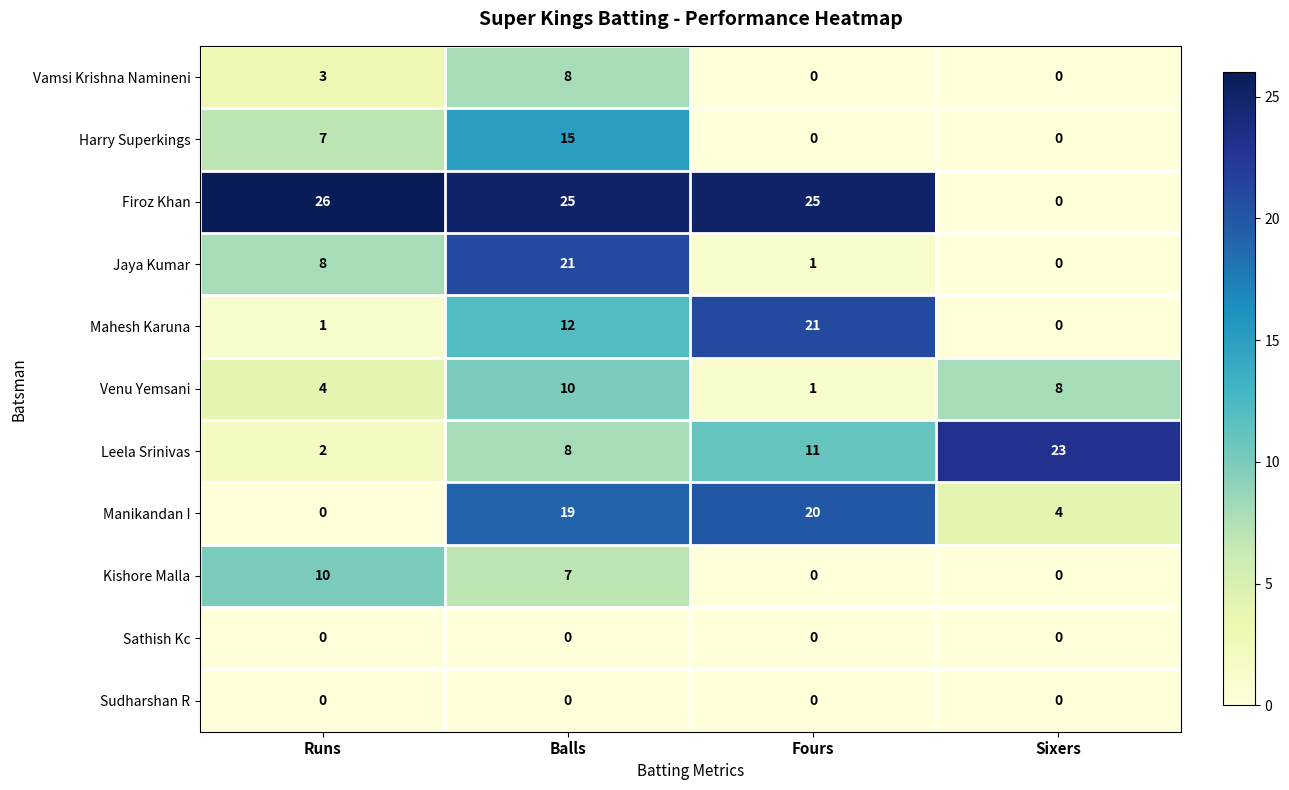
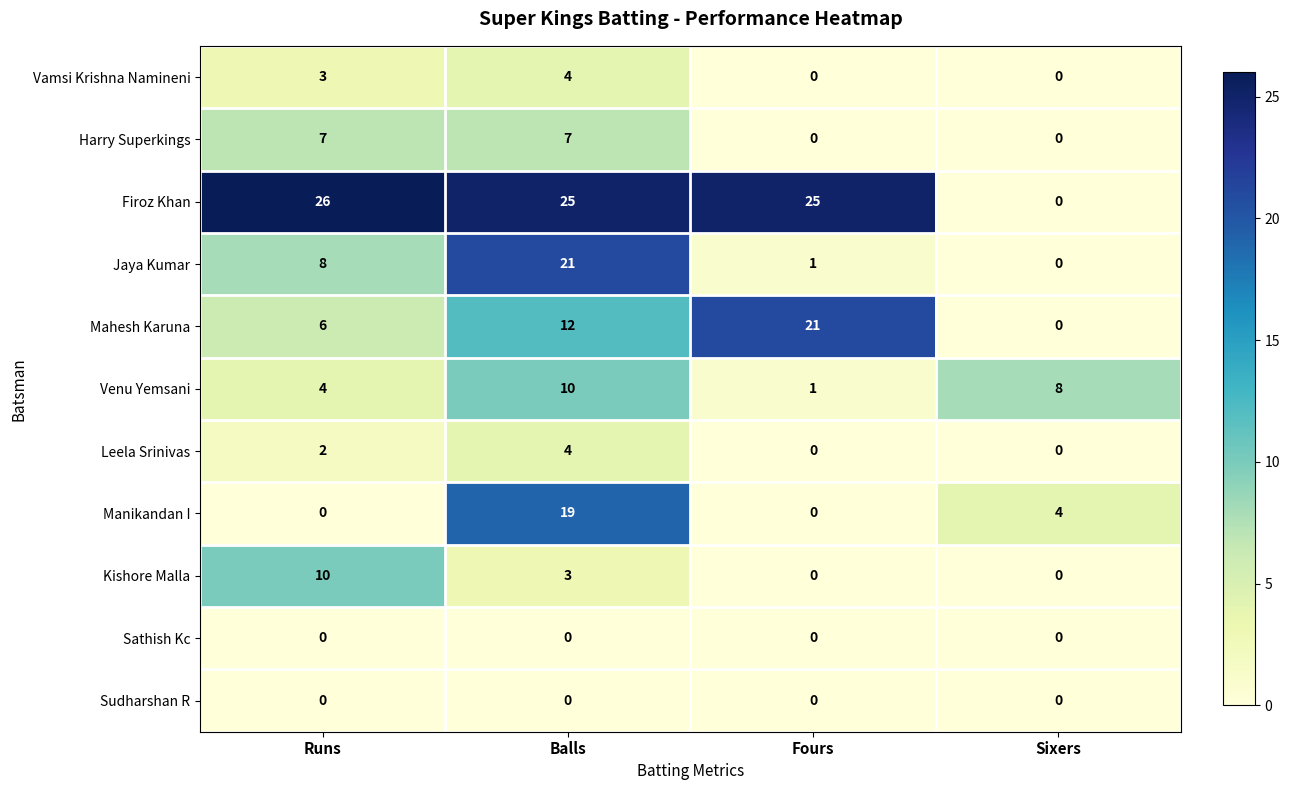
  {
    "Vamsi Krishna Namineni": {
      "Runs": 3,
-     "Balls": 8,
+     "Balls": 4,
      "Fours": 0,
      "Sixers": 0
    },
    "Harry Superkings": {
      "Runs": 7,
-     "Balls": 15,
+     "Balls": 7,
      "Fours": 0,
      "Sixers": 0
    },
    "Firoz Khan": {
      "Runs": 26,
      "Balls": 25,
      "Fours": 25,
      "Sixers": 0
    },
    "Jaya Kumar": {
      "Runs": 8,
      "Balls": 21,
      "Fours": 1,
      "Sixers": 0
    },
    "Mahesh Karuna": {
-     "Runs": 1,
+     "Runs": 6,
      "Balls": 12,
      "Fours": 21,
      "Sixers": 0
    },
    "Venu Yemsani": {
      "Runs": 4,
      "Balls": 10,
      "Fours": 1,
      "Sixers": 8
    },
    "Leela Srinivas": {
      "Runs": 2,
-     "Balls": 8,
-     "Fours": 11,
-     "Sixers": 23
+     "Balls": 4,
+     "Fours": 0,
+     "Sixers": 0
    },
    "Manikandan I": {
      "Runs": 0,
      "Balls": 19,
-     "Fours": 20,
+     "Fours": 0,
      "Sixers": 4
    },
    "Kishore Malla": {
      "Runs": 10,
-     "Balls": 7,
+     "Balls": 3,
      "Fours": 0,
      "Sixers": 0
    },
    "Sathish Kc": {
      "Runs": 0,
      "Balls": 0,
      "Fours": 0,
      "Sixers": 0
    },
    "Sudharshan R": {
      "Runs": 0,
      "Balls": 0,
      "Fours": 0,
      "Sixers": 0
    }
  }
